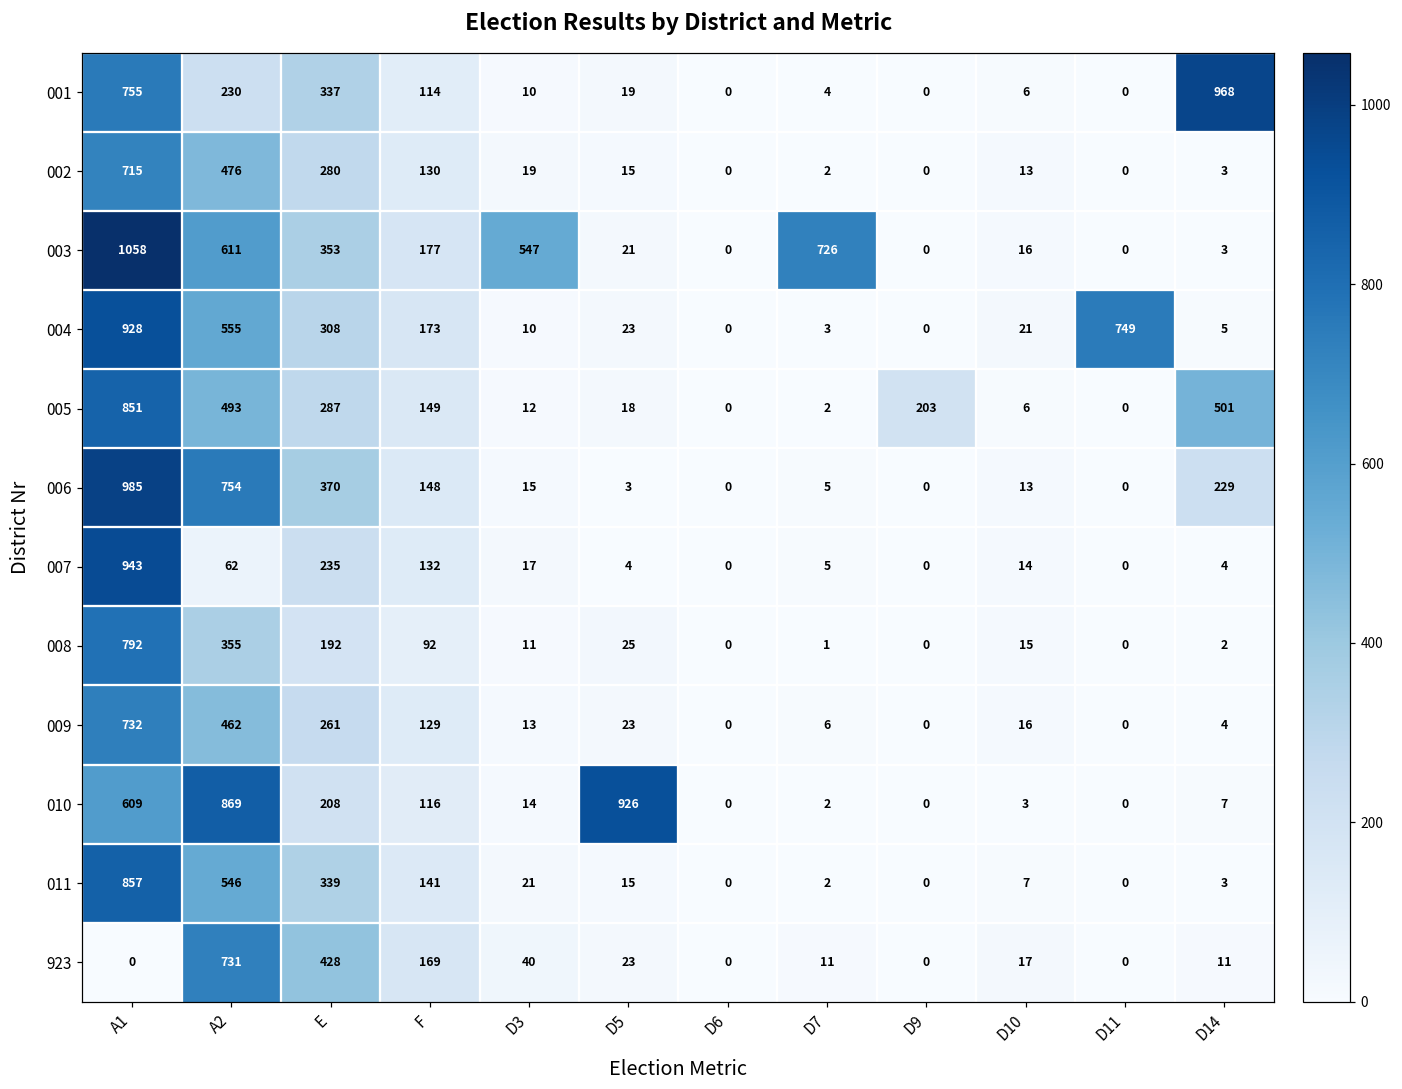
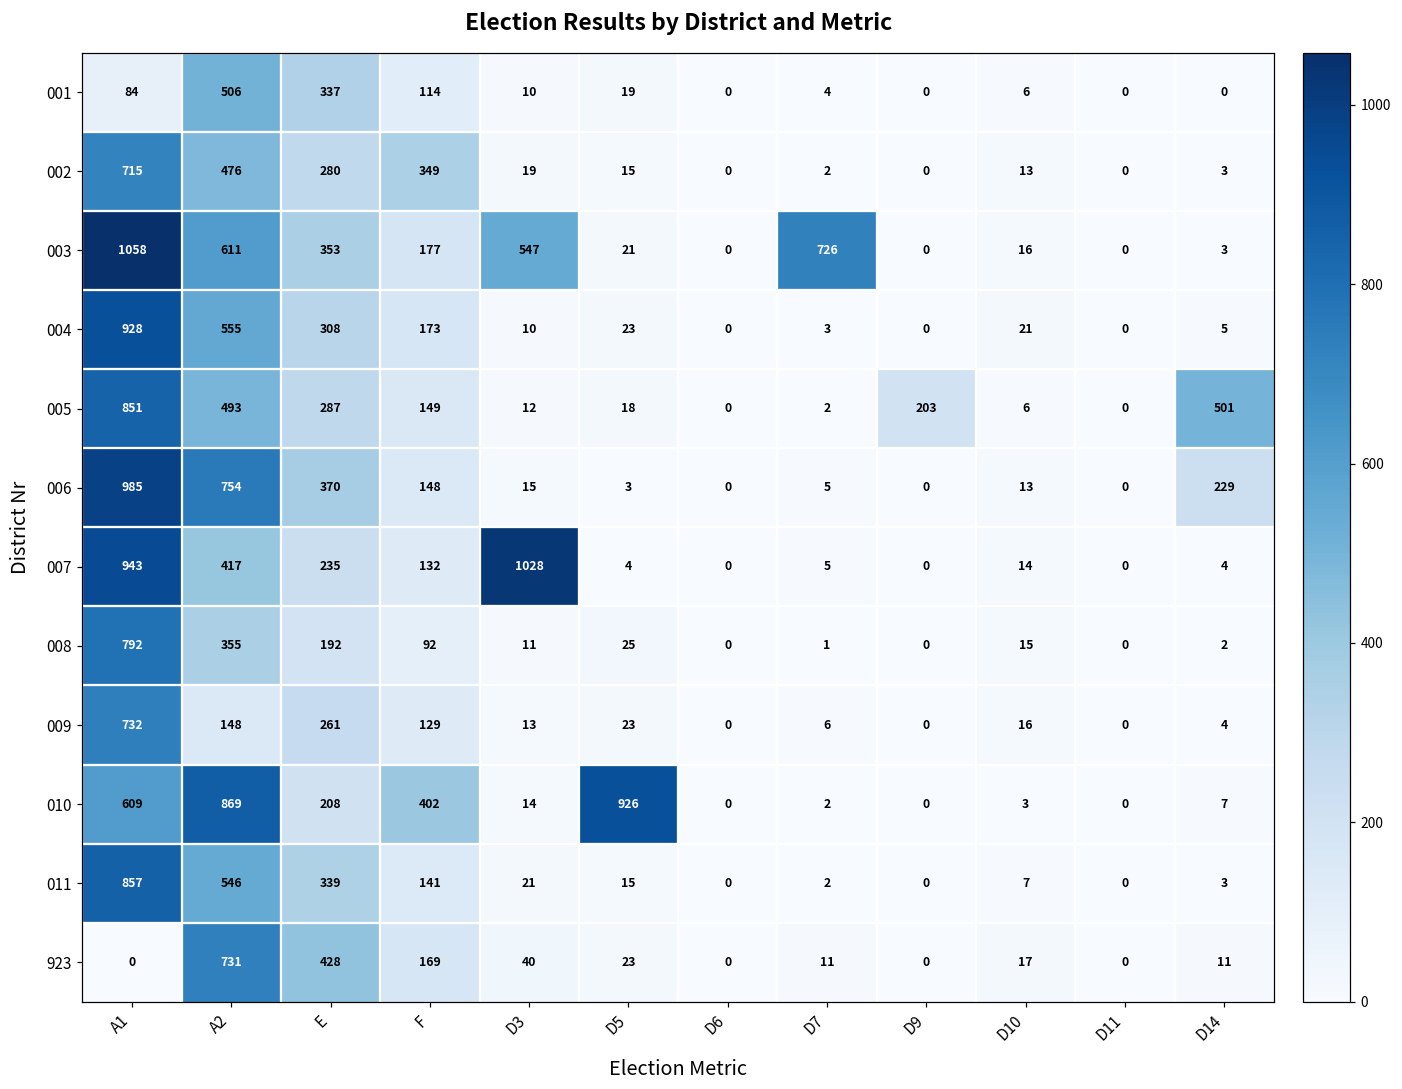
  {
    "001": {
-     "A1": 755,
-     "A2": 230,
+     "A1": 84,
+     "A2": 506,
      "E": 337,
      "F": 114,
      "D3": 10,
      "D5": 19,
      "D6": 0,
      "D7": 4,
      "D9": 0,
      "D10": 6,
      "D11": 0,
-     "D14": 968
+     "D14": 0
    },
    "002": {
      "A1": 715,
      "A2": 476,
      "E": 280,
-     "F": 130,
+     "F": 349,
      "D3": 19,
      "D5": 15,
      "D6": 0,
      "D7": 2,
      "D9": 0,
      "D10": 13,
      "D11": 0,
      "D14": 3
    },
    "003": {
      "A1": 1058,
      "A2": 611,
      "E": 353,
      "F": 177,
      "D3": 547,
      "D5": 21,
      "D6": 0,
      "D7": 726,
      "D9": 0,
      "D10": 16,
      "D11": 0,
      "D14": 3
    },
    "004": {
      "A1": 928,
      "A2": 555,
      "E": 308,
      "F": 173,
      "D3": 10,
      "D5": 23,
      "D6": 0,
      "D7": 3,
      "D9": 0,
      "D10": 21,
-     "D11": 749,
+     "D11": 0,
      "D14": 5
    },
    "005": {
      "A1": 851,
      "A2": 493,
      "E": 287,
      "F": 149,
      "D3": 12,
      "D5": 18,
      "D6": 0,
      "D7": 2,
      "D9": 203,
      "D10": 6,
      "D11": 0,
      "D14": 501
    },
    "006": {
      "A1": 985,
      "A2": 754,
      "E": 370,
      "F": 148,
      "D3": 15,
      "D5": 3,
      "D6": 0,
      "D7": 5,
      "D9": 0,
      "D10": 13,
      "D11": 0,
      "D14": 229
    },
    "007": {
      "A1": 943,
-     "A2": 62,
+     "A2": 417,
      "E": 235,
      "F": 132,
-     "D3": 17,
+     "D3": 1028,
      "D5": 4,
      "D6": 0,
      "D7": 5,
      "D9": 0,
      "D10": 14,
      "D11": 0,
      "D14": 4
    },
    "008": {
      "A1": 792,
      "A2": 355,
      "E": 192,
      "F": 92,
      "D3": 11,
      "D5": 25,
      "D6": 0,
      "D7": 1,
      "D9": 0,
      "D10": 15,
      "D11": 0,
      "D14": 2
    },
    "009": {
      "A1": 732,
-     "A2": 462,
+     "A2": 148,
      "E": 261,
      "F": 129,
      "D3": 13,
      "D5": 23,
      "D6": 0,
      "D7": 6,
      "D9": 0,
      "D10": 16,
      "D11": 0,
      "D14": 4
    },
    "010": {
      "A1": 609,
      "A2": 869,
      "E": 208,
-     "F": 116,
+     "F": 402,
      "D3": 14,
      "D5": 926,
      "D6": 0,
      "D7": 2,
      "D9": 0,
      "D10": 3,
      "D11": 0,
      "D14": 7
    },
    "011": {
      "A1": 857,
      "A2": 546,
      "E": 339,
      "F": 141,
      "D3": 21,
      "D5": 15,
      "D6": 0,
      "D7": 2,
      "D9": 0,
      "D10": 7,
      "D11": 0,
      "D14": 3
    },
    "923": {
      "A1": 0,
      "A2": 731,
      "E": 428,
      "F": 169,
      "D3": 40,
      "D5": 23,
      "D6": 0,
      "D7": 11,
      "D9": 0,
      "D10": 17,
      "D11": 0,
      "D14": 11
    }
  }
